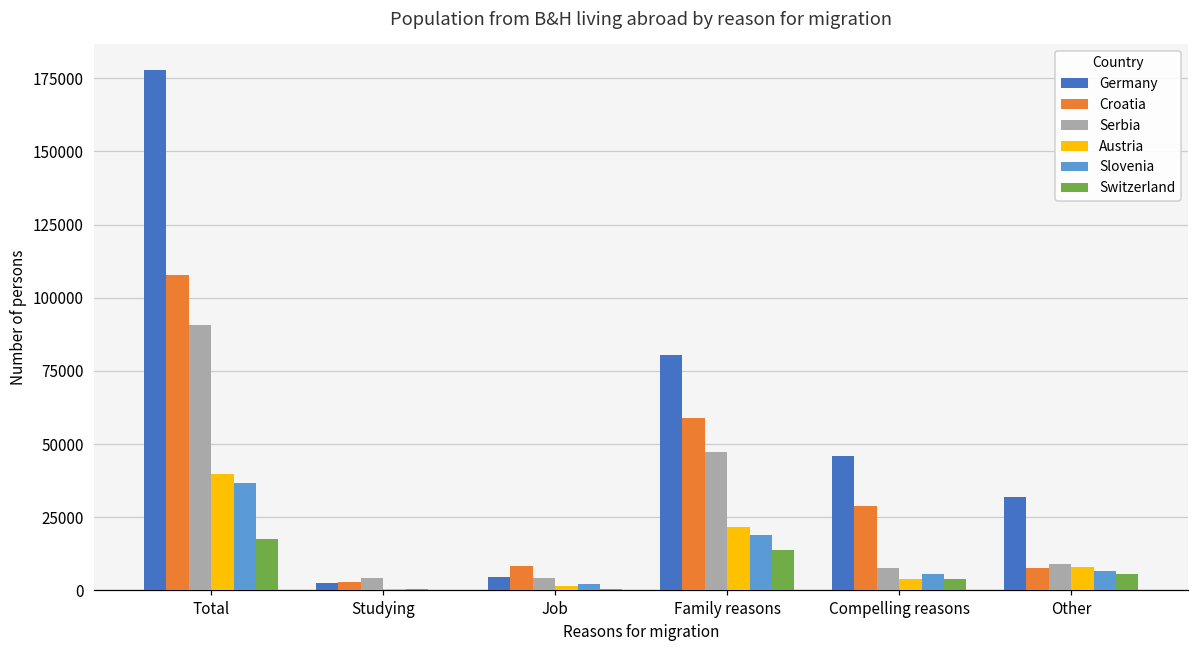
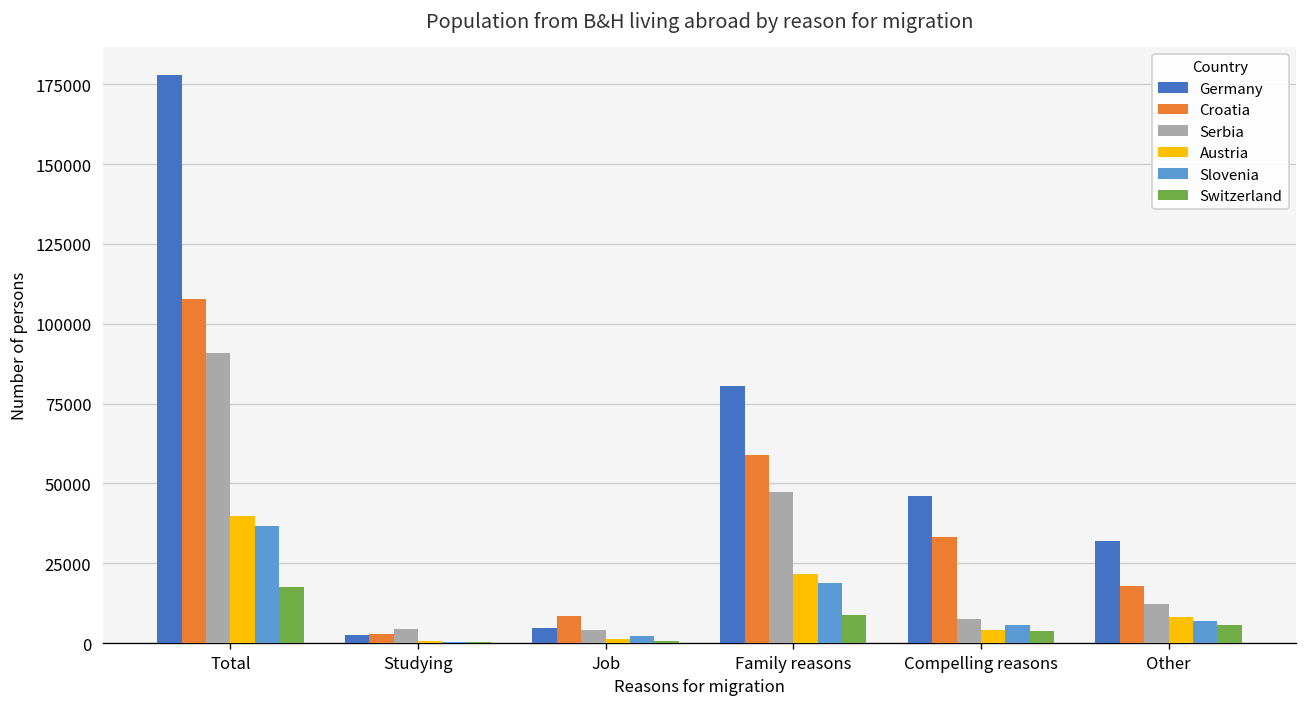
  {
    "Croatia": {
      "Total": 108000,
      "Studying": 3000,
      "Job": 8000,
      "Family reasons": 59000,
-     "Compelling reasons": 29000,
-     "Other": 8000
+     "Compelling reasons": 33000,
+     "Other": 18000
    },
    "Serbia": {
      "Total": 91000,
      "Studying": 4000,
      "Job": 4000,
      "Family reasons": 47000,
      "Compelling reasons": 8000,
-     "Other": 9000
+     "Other": 12000
    },
    "Austria": {
      "Total": 40000,
      "Job": 1000,
      "Family reasons": 22000,
      "Compelling reasons": 4000,
      "Other": 8000
    },
    "Switzerland": {
      "Total": 18000,
-     "Family reasons": 14000,
+     "Family reasons": 9000,
      "Compelling reasons": 4000,
      "Other": 6000
    }
  }
